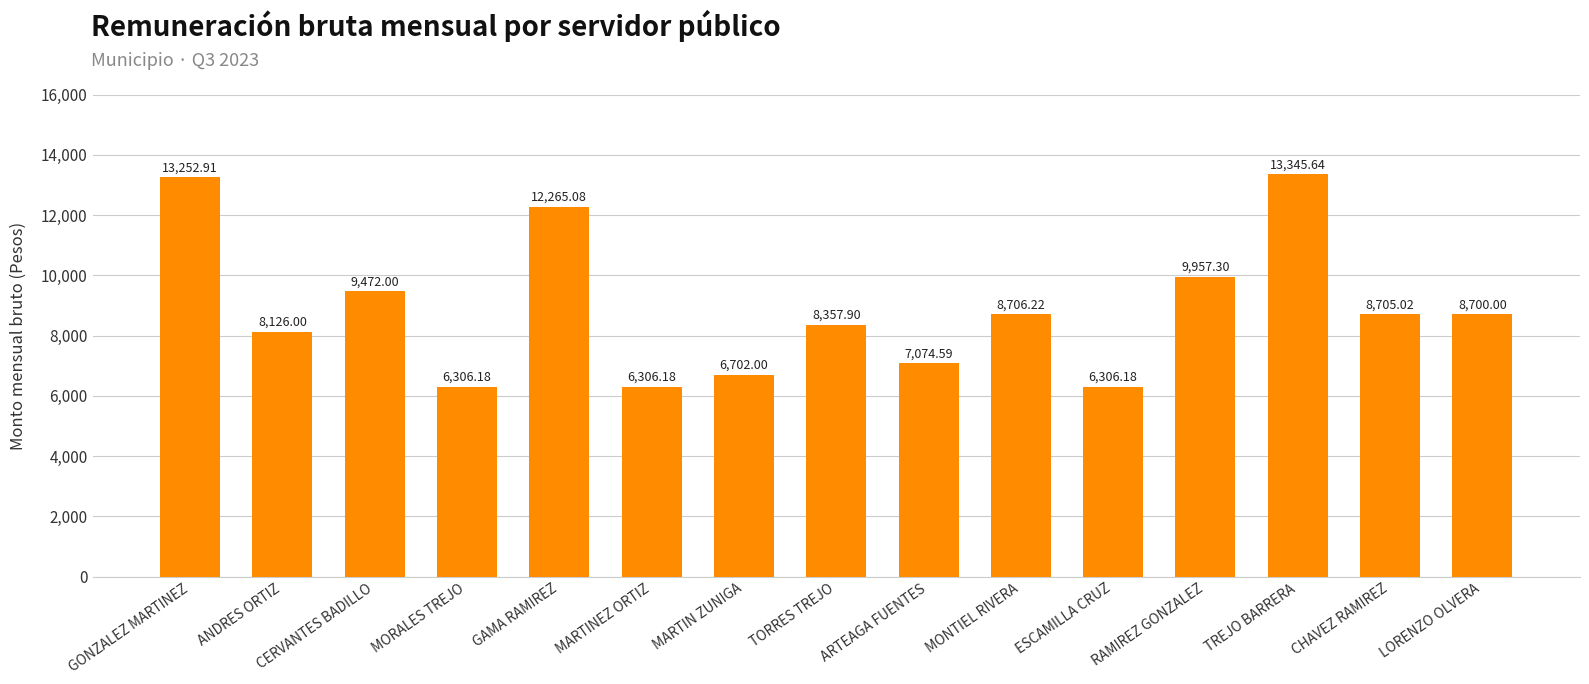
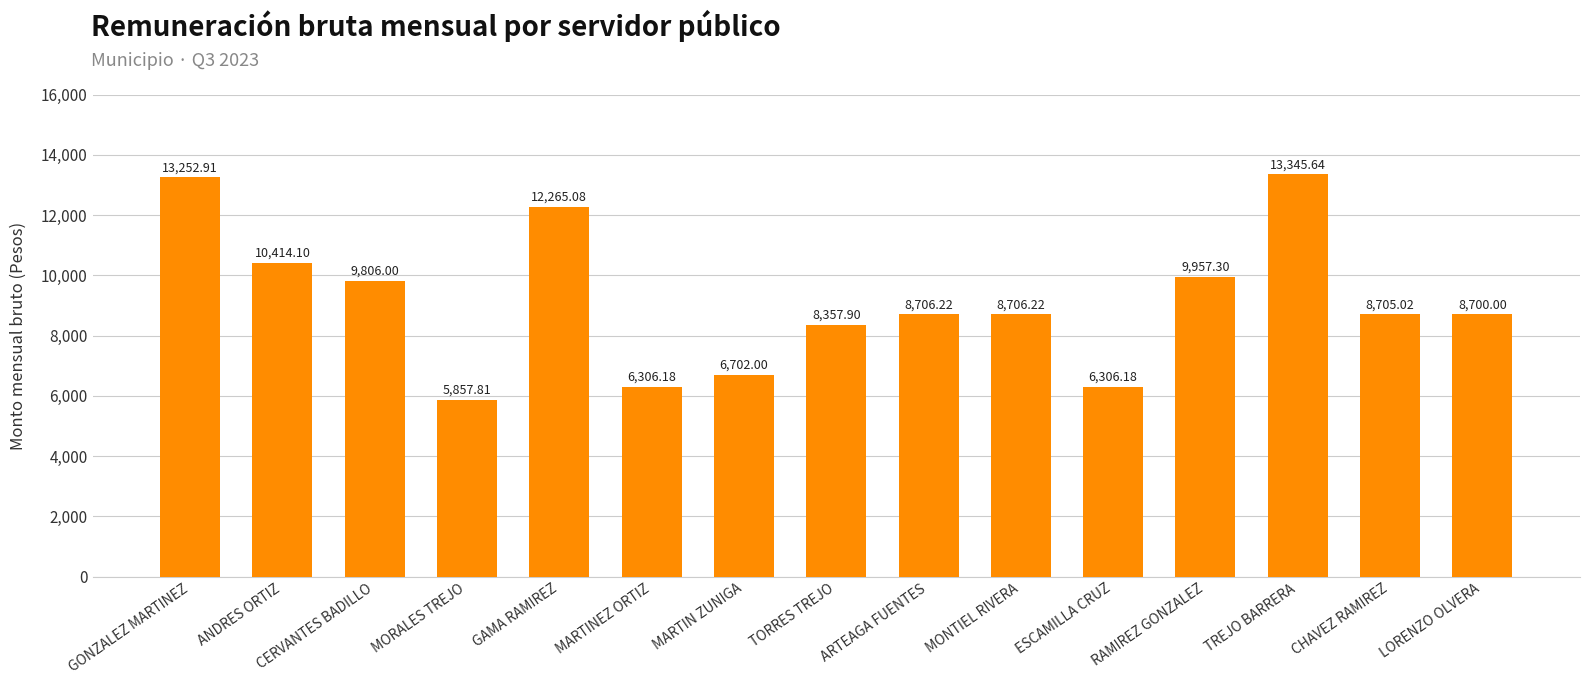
  {
    "GONZALEZ MARTINEZ": "13,252.91",
-   "ANDRES ORTIZ": "8,126.00",
-   "CERVANTES BADILLO": "9,472.00",
-   "MORALES TREJO": "6,306.18",
+   "ANDRES ORTIZ": "10,414.10",
+   "CERVANTES BADILLO": "9,806.00",
+   "MORALES TREJO": "5,857.81",
    "GAMA RAMIREZ": "12,265.08",
    "MARTINEZ ORTIZ": "6,306.18",
    "MARTIN ZUNIGA": "6,702.00",
    "TORRES TREJO": "8,357.90",
-   "ARTEAGA FUENTES": "7,074.59",
+   "ARTEAGA FUENTES": "8,706.22",
    "MONTIEL RIVERA": "8,706.22",
    "ESCAMILLA CRUZ": "6,306.18",
    "RAMIREZ GONZALEZ": "9,957.30",
    "TREJO BARRERA": "13,345.64",
    "CHAVEZ RAMIREZ": "8,705.02",
    "LORENZO OLVERA": "8,700.00"
  }
